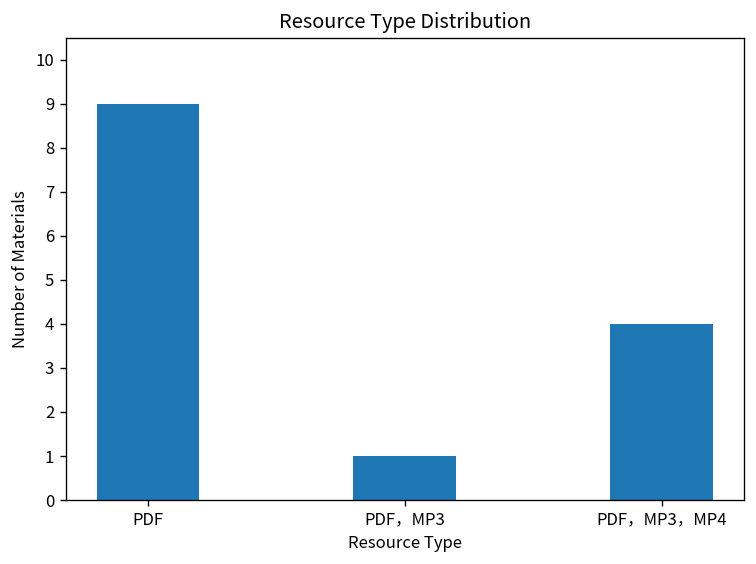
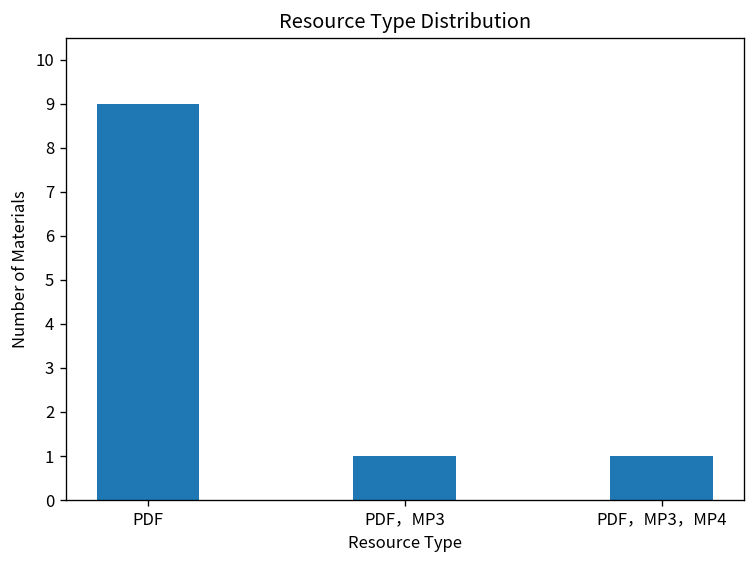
  {
    "PDF": 9,
    "PDF，MP3": 1,
-   "PDF，MP3，MP4": 4
+   "PDF，MP3，MP4": 1
  }
